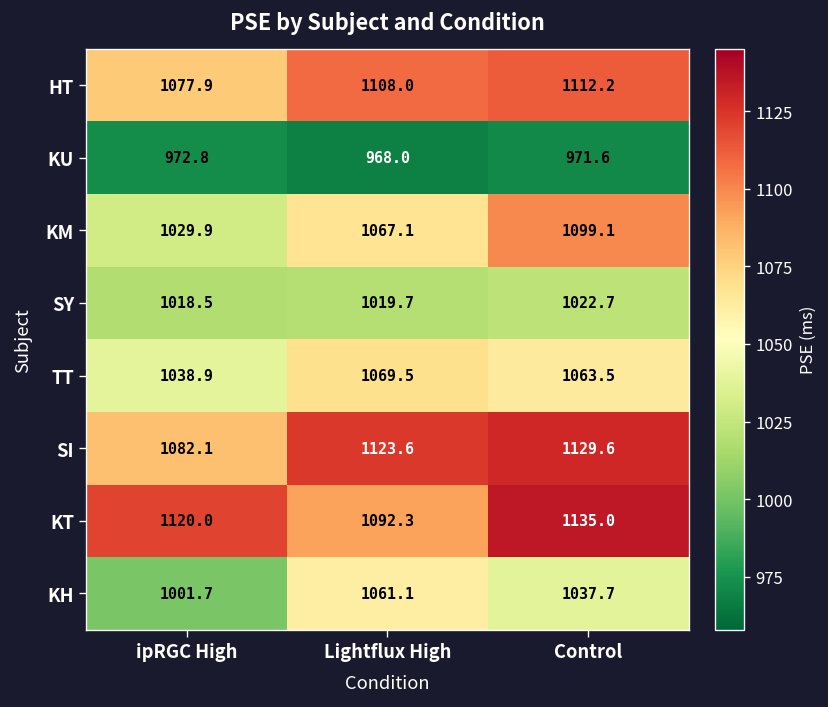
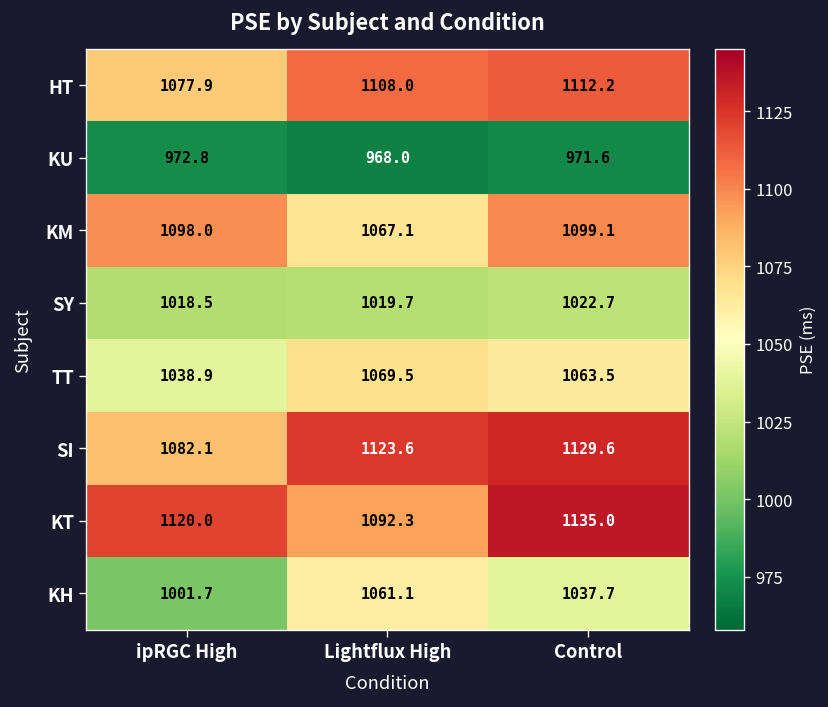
  {
    "HT": {
      "ipRGC High": 1077.9,
      "Lightflux High": 1108.0,
      "Control": 1112.2
    },
    "KU": {
      "ipRGC High": 972.8,
      "Lightflux High": 968.0,
      "Control": 971.6
    },
    "KM": {
-     "ipRGC High": 1029.9,
+     "ipRGC High": 1098.0,
      "Lightflux High": 1067.1,
      "Control": 1099.1
    },
    "SY": {
      "ipRGC High": 1018.5,
      "Lightflux High": 1019.7,
      "Control": 1022.7
    },
    "TT": {
      "ipRGC High": 1038.9,
      "Lightflux High": 1069.5,
      "Control": 1063.5
    },
    "SI": {
      "ipRGC High": 1082.1,
      "Lightflux High": 1123.6,
      "Control": 1129.6
    },
    "KT": {
      "ipRGC High": 1120.0,
      "Lightflux High": 1092.3,
      "Control": 1135.0
    },
    "KH": {
      "ipRGC High": 1001.7,
      "Lightflux High": 1061.1,
      "Control": 1037.7
    }
  }
